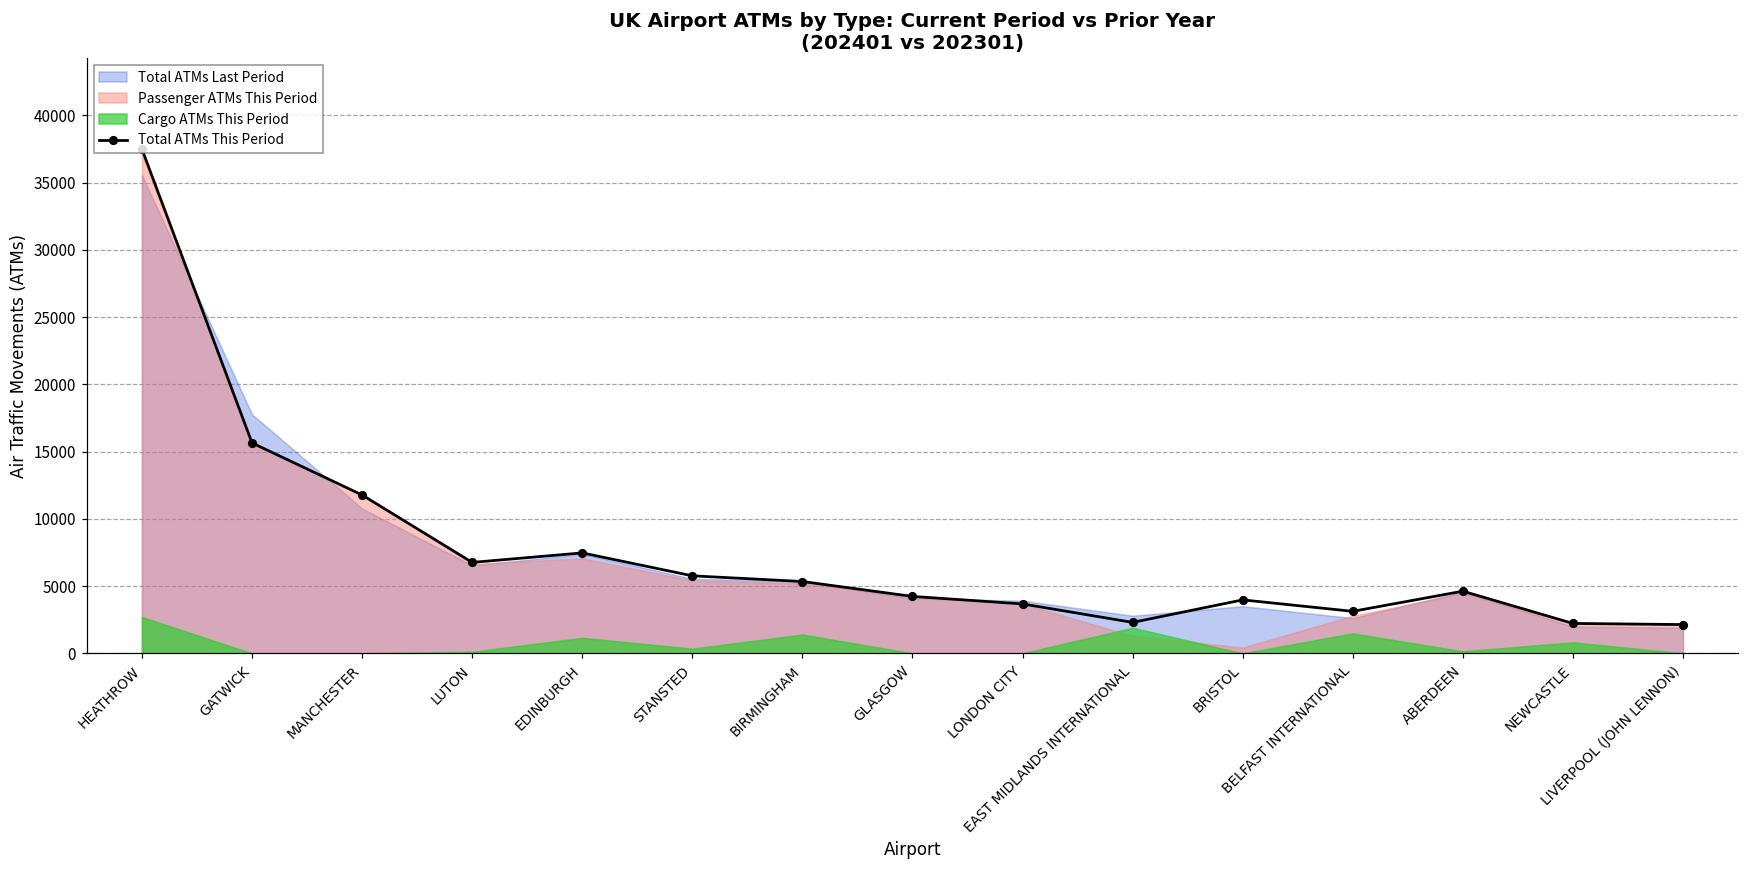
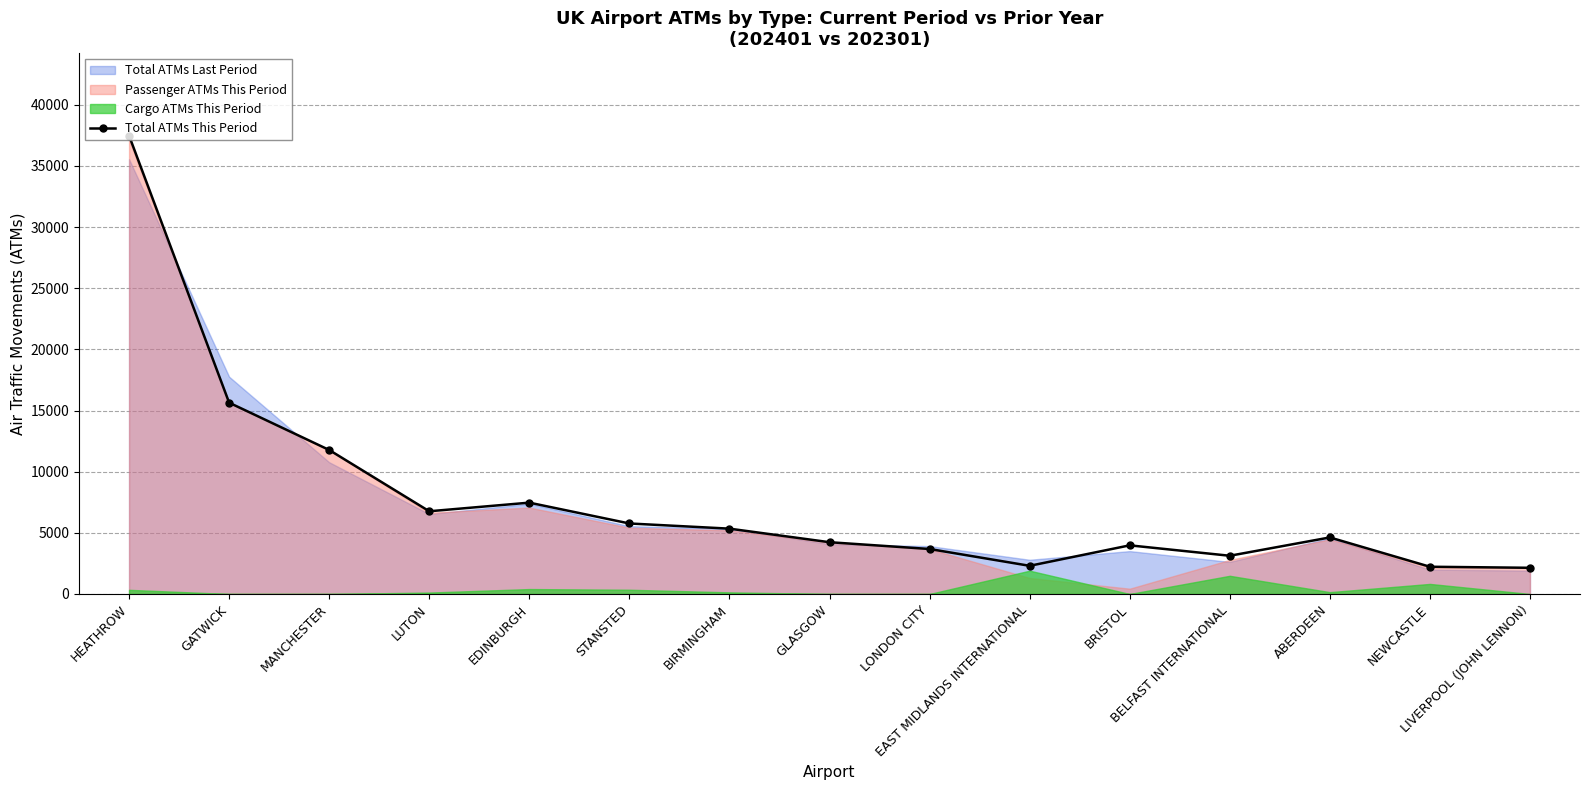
  {
    "Total ATMs Last Period": {
      "HEATHROW": 35600,
      "GATWICK": 17800,
      "MANCHESTER": 10800,
      "LONDON CITY": 3900,
      "EAST MIDLANDS INTERNATIONAL": 2800,
      "BRISTOL": 3500,
      "LIVERPOOL (JOHN LENNON)": 1900
    },
    "Total ATMs This Period": {
      "STANSTED": 5800,
      "EAST MIDLANDS INTERNATIONAL": 2300,
      "BRISTOL": 4000,
      "BELFAST INTERNATIONAL": 3100
    },
    "Passenger ATMs This Period": {
      "EDINBURGH": 7100,
      "EAST MIDLANDS INTERNATIONAL": 1300,
      "BRISTOL": 400
    },
    "Cargo ATMs This Period": {
-     "HEATHROW": 2700,
+     "HEATHROW": 300,
      "GATWICK": 0,
-     "EDINBURGH": 1200,
+     "EDINBURGH": 400,
      "STANSTED": 300,
-     "BIRMINGHAM": 1400,
+     "BIRMINGHAM": 100,
      "LONDON CITY": 0,
      "EAST MIDLANDS INTERNATIONAL": 1900,
      "BRISTOL": 0,
      "BELFAST INTERNATIONAL": 1500,
      "NEWCASTLE": 800,
      "LIVERPOOL (JOHN LENNON)": 0
    }
  }
